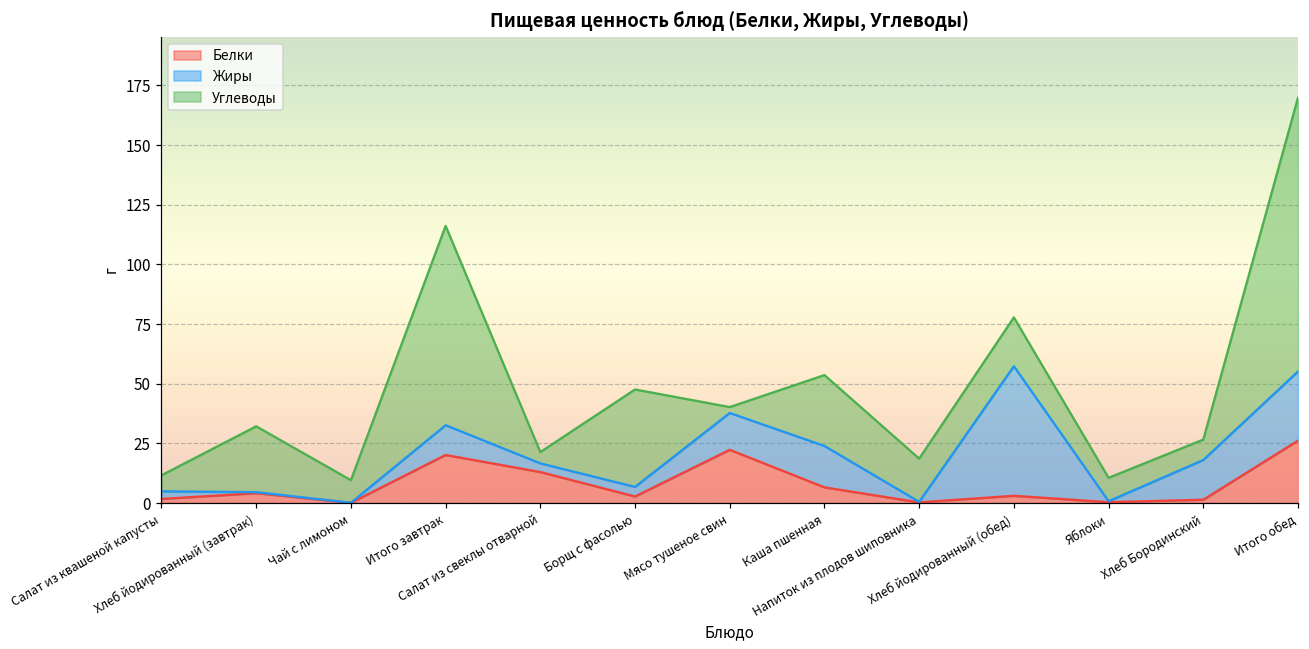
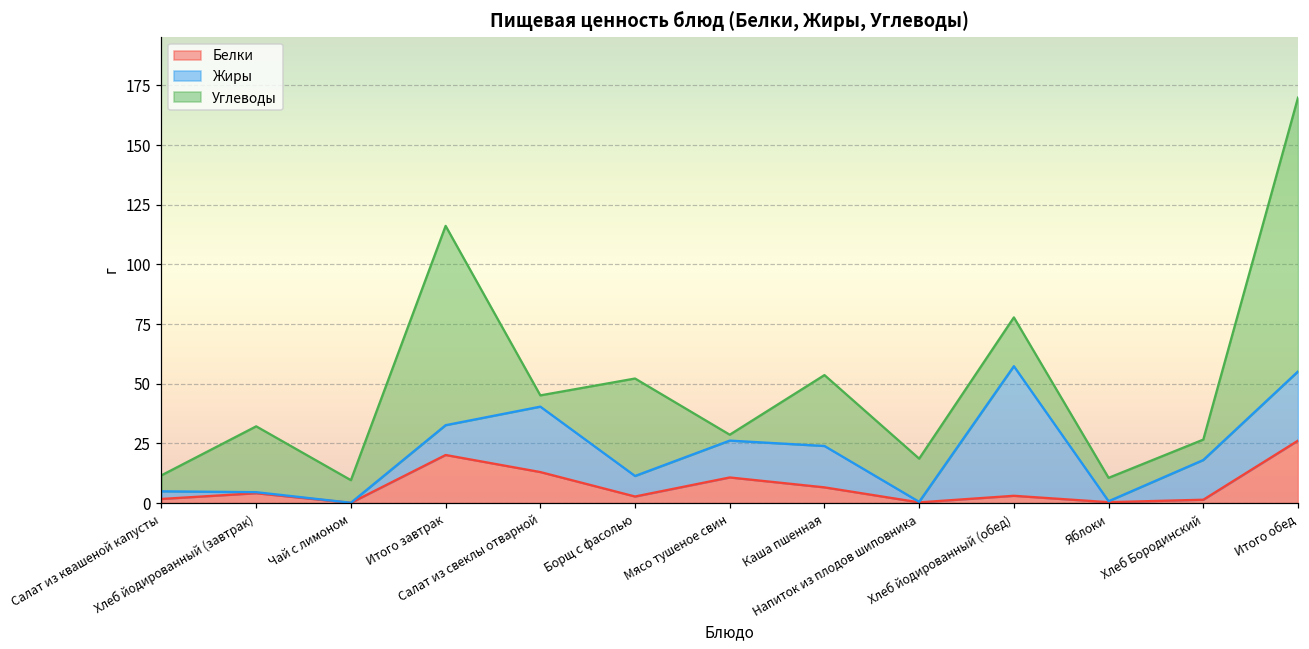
  {
    "Белки": {
      "Салат из квашеной капусты": 2,
      "Итого завтрак": 20,
      "Салат из свеклы отварной": 13,
      "Борщ с фасолью": 3,
-     "Мясо тушеное свин": 22,
+     "Мясо тушеное свин": 11,
      "Каша пшенная": 7,
      "Хлеб йодированный (обед)": 3,
      "Хлеб Бородинский": 1,
      "Итого обед": 26
    },
    "Жиры": {
      "Салат из квашеной капусты": 3,
      "Итого завтрак": 12,
-     "Салат из свеклы отварной": 4,
-     "Борщ с фасолью": 4,
+     "Салат из свеклы отварной": 27,
+     "Борщ с фасолью": 9,
      "Мясо тушеное свин": 15,
      "Каша пшенная": 17,
      "Хлеб йодированный (обед)": 54,
      "Хлеб Бородинский": 17,
      "Итого обед": 29
    },
    "Углеводы": {
      "Салат из квашеной капусты": 7,
      "Хлеб йодированный (завтрак)": 28,
      "Чай с лимоном": 9,
      "Итого завтрак": 84,
      "Салат из свеклы отварной": 5,
      "Борщ с фасолью": 41,
      "Мясо тушеное свин": 2,
      "Каша пшенная": 30,
      "Напиток из плодов шиповника": 18,
      "Хлеб йодированный (обед)": 20,
      "Яблоки": 10,
      "Хлеб Бородинский": 9,
      "Итого обед": 115
    }
  }
